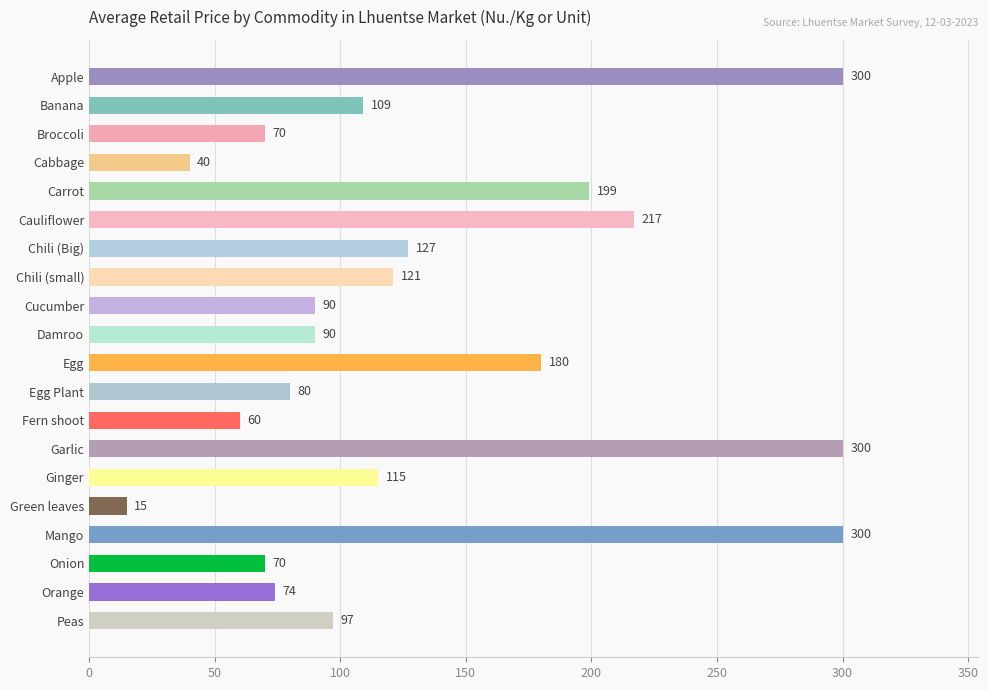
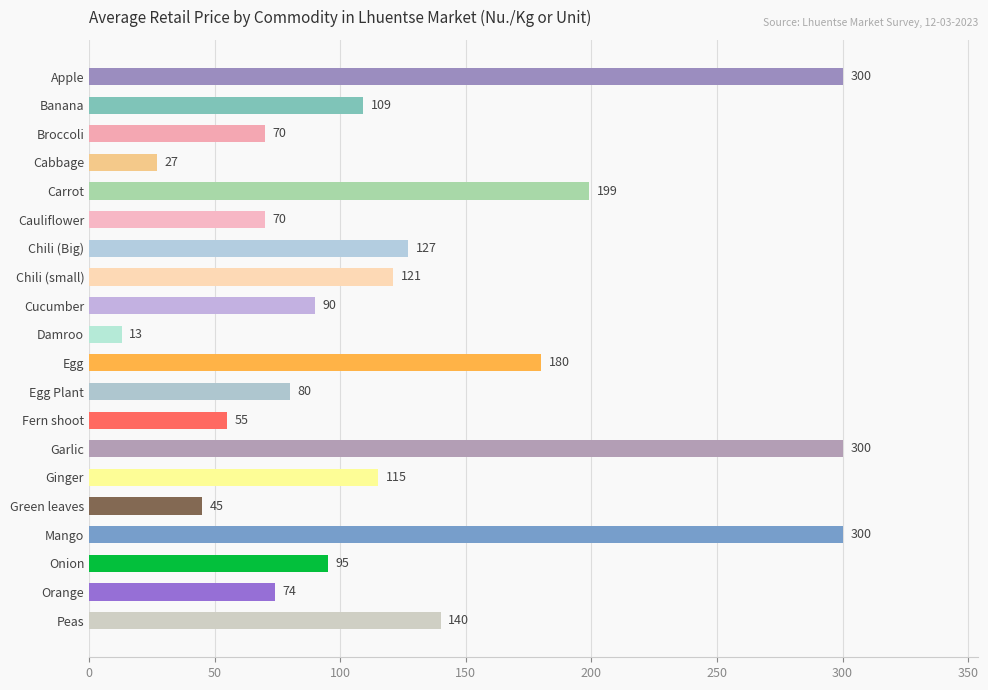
  {
    "Apple": 300,
    "Banana": 109,
    "Broccoli": 70,
-   "Cabbage": 40,
+   "Cabbage": 27,
    "Carrot": 199,
-   "Cauliflower": 217,
+   "Cauliflower": 70,
    "Chili (Big)": 127,
    "Chili (small)": 121,
    "Cucumber": 90,
-   "Damroo": 90,
+   "Damroo": 13,
    "Egg": 180,
    "Egg Plant": 80,
-   "Fern shoot": 60,
+   "Fern shoot": 55,
    "Garlic": 300,
    "Ginger": 115,
-   "Green leaves": 15,
+   "Green leaves": 45,
    "Mango": 300,
-   "Onion": 70,
+   "Onion": 95,
    "Orange": 74,
-   "Peas": 97
+   "Peas": 140
  }
